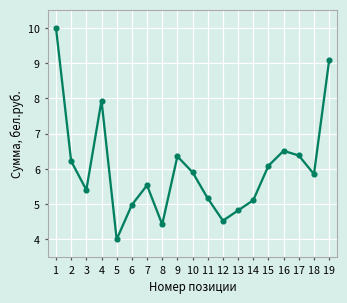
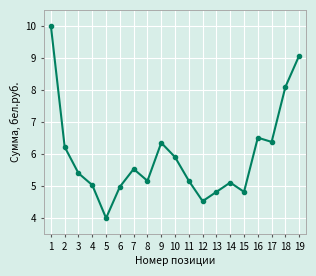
  {
    "1": 10.0,
    "2": 6.2,
    "3": 5.4,
-   "4": 7.9,
+   "4": 5.0,
    "5": 4.0,
    "6": 5.0,
    "7": 5.5,
-   "8": 4.4,
+   "8": 5.2,
    "9": 6.4,
    "10": 5.9,
    "11": 5.2,
    "12": 4.5,
    "13": 4.8,
    "14": 5.1,
-   "15": 6.1,
+   "15": 4.8,
    "16": 6.5,
    "17": 6.4,
-   "18": 5.9,
+   "18": 8.1,
    "19": 9.1
  }
